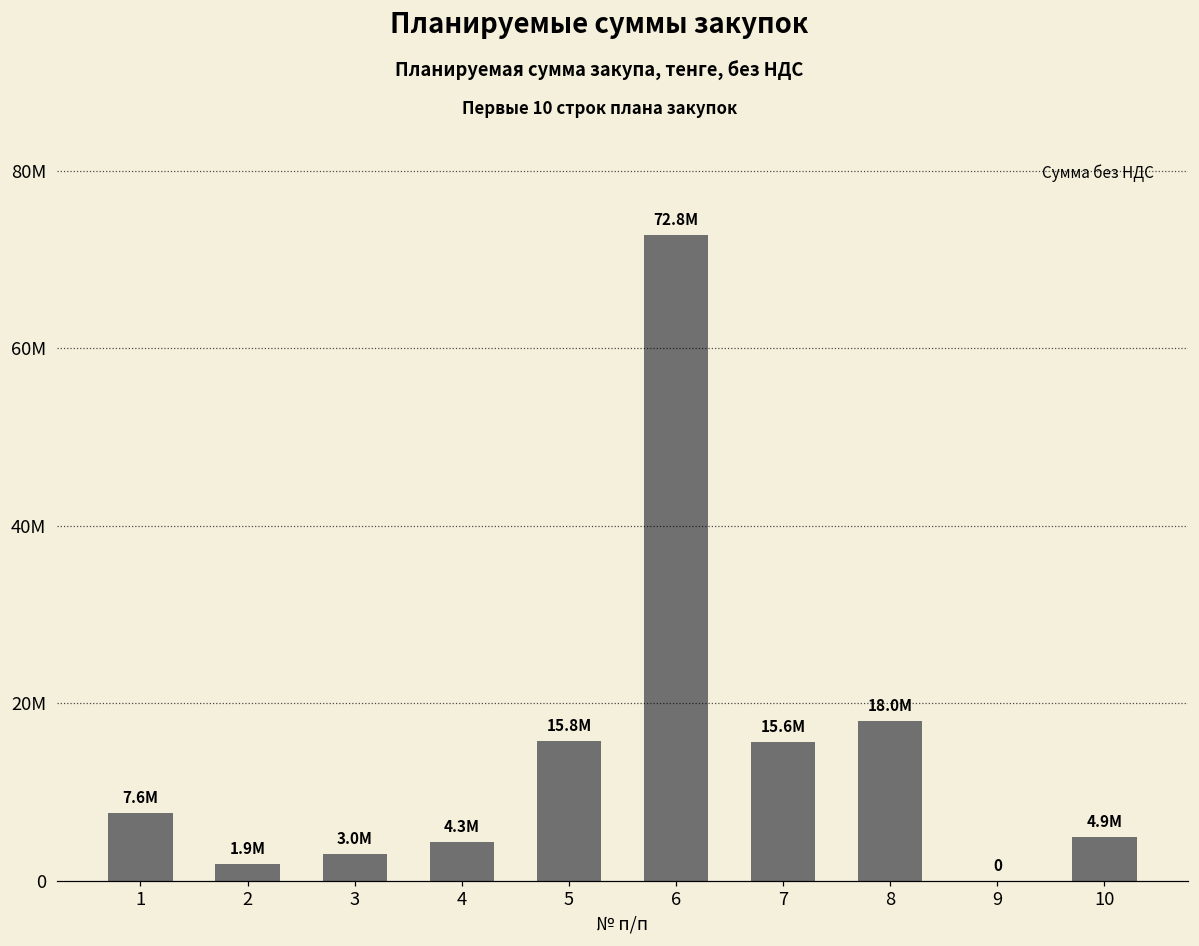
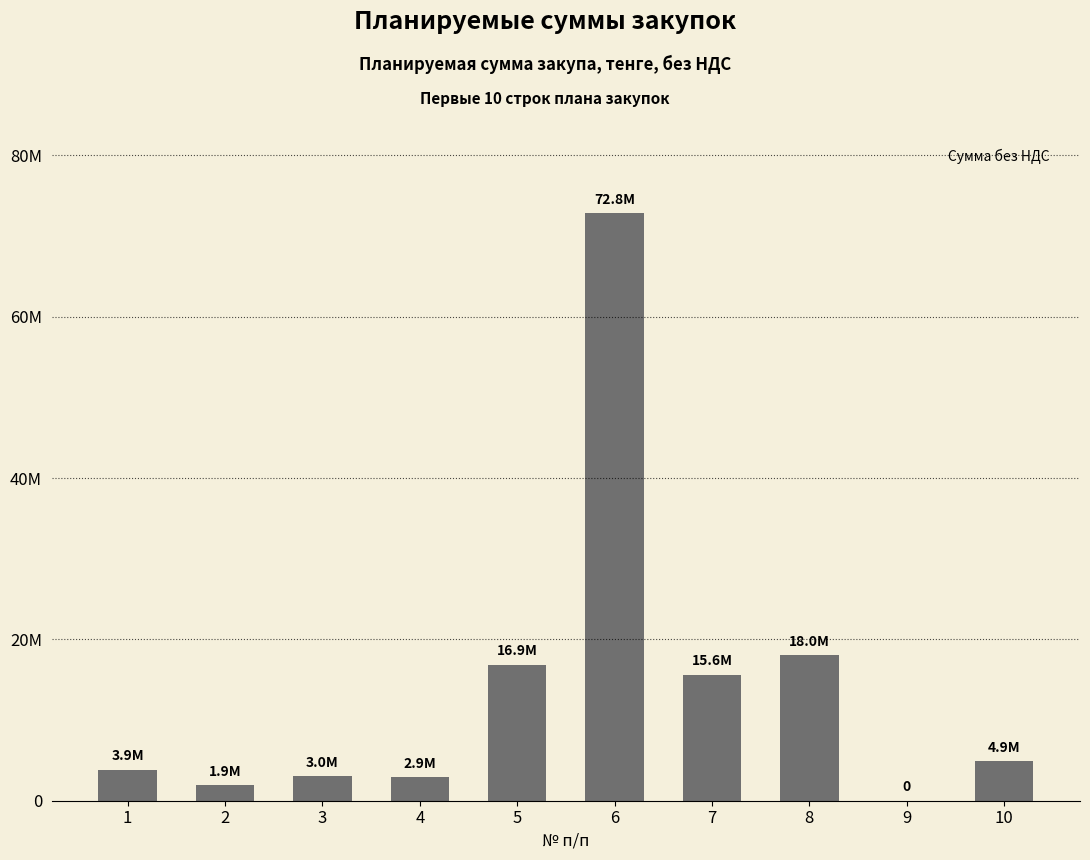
  {
-   "1": "7.6M",
+   "1": "3.9M",
    "2": "1.9M",
    "3": "3.0M",
-   "4": "4.3M",
-   "5": "15.8M",
+   "4": "2.9M",
+   "5": "16.9M",
    "6": "72.8M",
    "7": "15.6M",
    "8": "18.0M",
    "9": "0",
    "10": "4.9M"
  }
